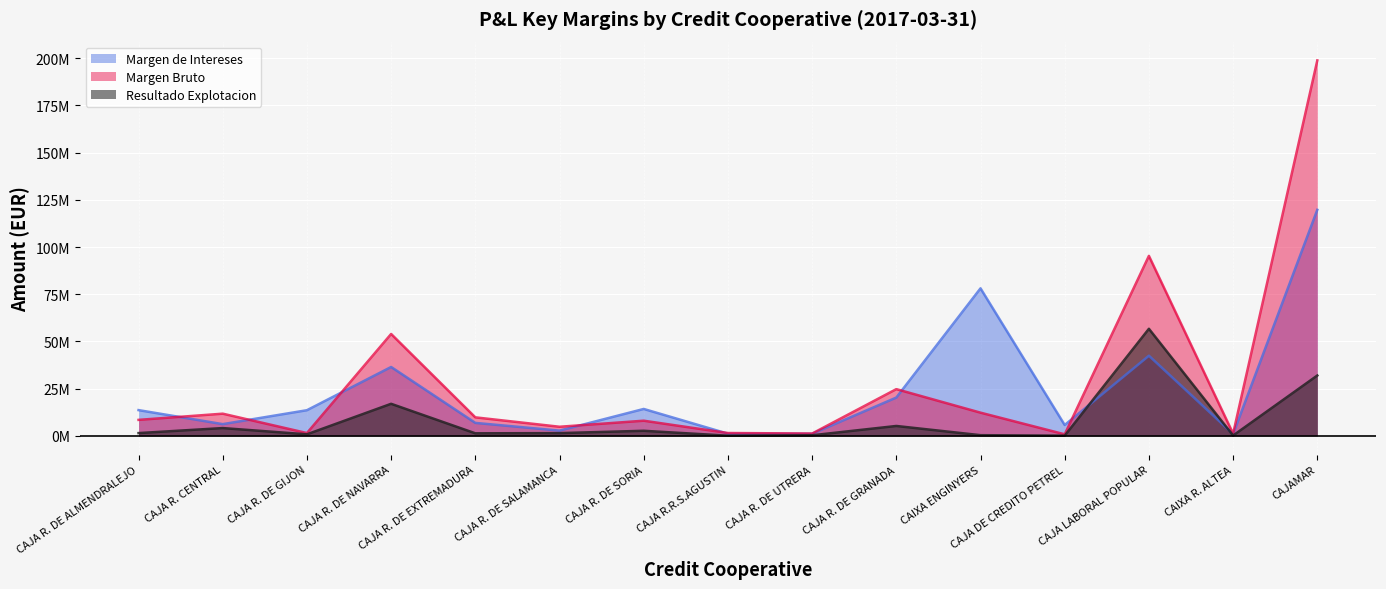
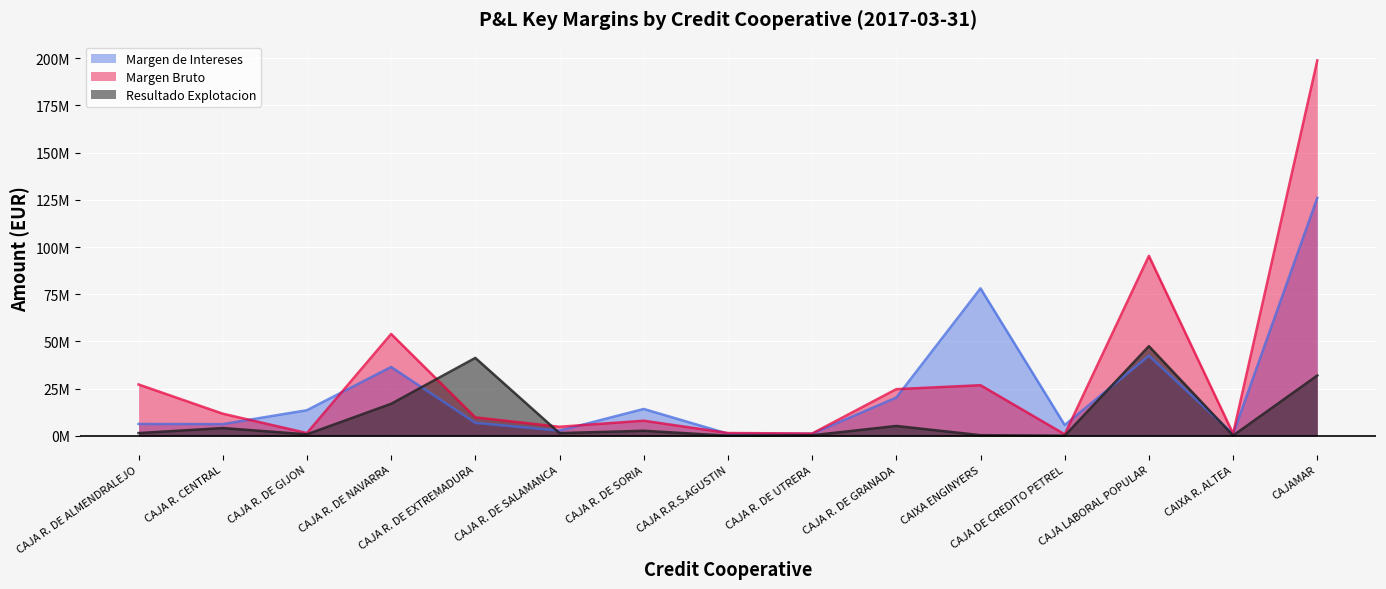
  {
    "Margen de Intereses": {
-     "CAJA R. DE ALMENDRALEJO": 14000000,
+     "CAJA R. DE ALMENDRALEJO": 6000000,
      "CAJA R. CENTRAL": 6000000,
      "CAJA R. DE GIJON": 14000000,
      "CAJA R. DE NAVARRA": 36000000,
      "CAJA R. DE EXTREMADURA": 7000000,
      "CAJA R. DE SORIA": 14000000,
      "CAJA R. DE GRANADA": 20000000,
      "CAIXA ENGINYERS": 78000000,
      "CAJA DE CREDITO PETREL": 6000000,
      "CAJA LABORAL POPULAR": 42000000,
-     "CAJAMAR": 120000000
+     "CAJAMAR": 126000000
    },
    "Margen Bruto": {
-     "CAJA R. DE ALMENDRALEJO": 8000000,
+     "CAJA R. DE ALMENDRALEJO": 27000000,
      "CAJA R. CENTRAL": 12000000,
      "CAJA R. DE NAVARRA": 54000000,
      "CAJA R. DE EXTREMADURA": 10000000,
      "CAJA R. DE SALAMANCA": 5000000,
      "CAJA R. DE SORIA": 8000000,
      "CAJA R. DE GRANADA": 25000000,
-     "CAIXA ENGINYERS": 12000000,
+     "CAIXA ENGINYERS": 27000000,
      "CAJA LABORAL POPULAR": 95000000,
      "CAJAMAR": 199000000
    },
    "Resultado Explotacion": {
      "CAJA R. DE ALMENDRALEJO": 1000000,
      "CAJA R. CENTRAL": 4000000,
      "CAJA R. DE NAVARRA": 17000000,
-     "CAJA R. DE EXTREMADURA": 1000000,
+     "CAJA R. DE EXTREMADURA": 41000000,
      "CAJA R. DE SORIA": 3000000,
      "CAJA R. DE GRANADA": 5000000,
      "CAIXA ENGINYERS": 0,
-     "CAJA LABORAL POPULAR": 57000000,
+     "CAJA LABORAL POPULAR": 48000000,
      "CAJAMAR": 32000000
    }
  }
